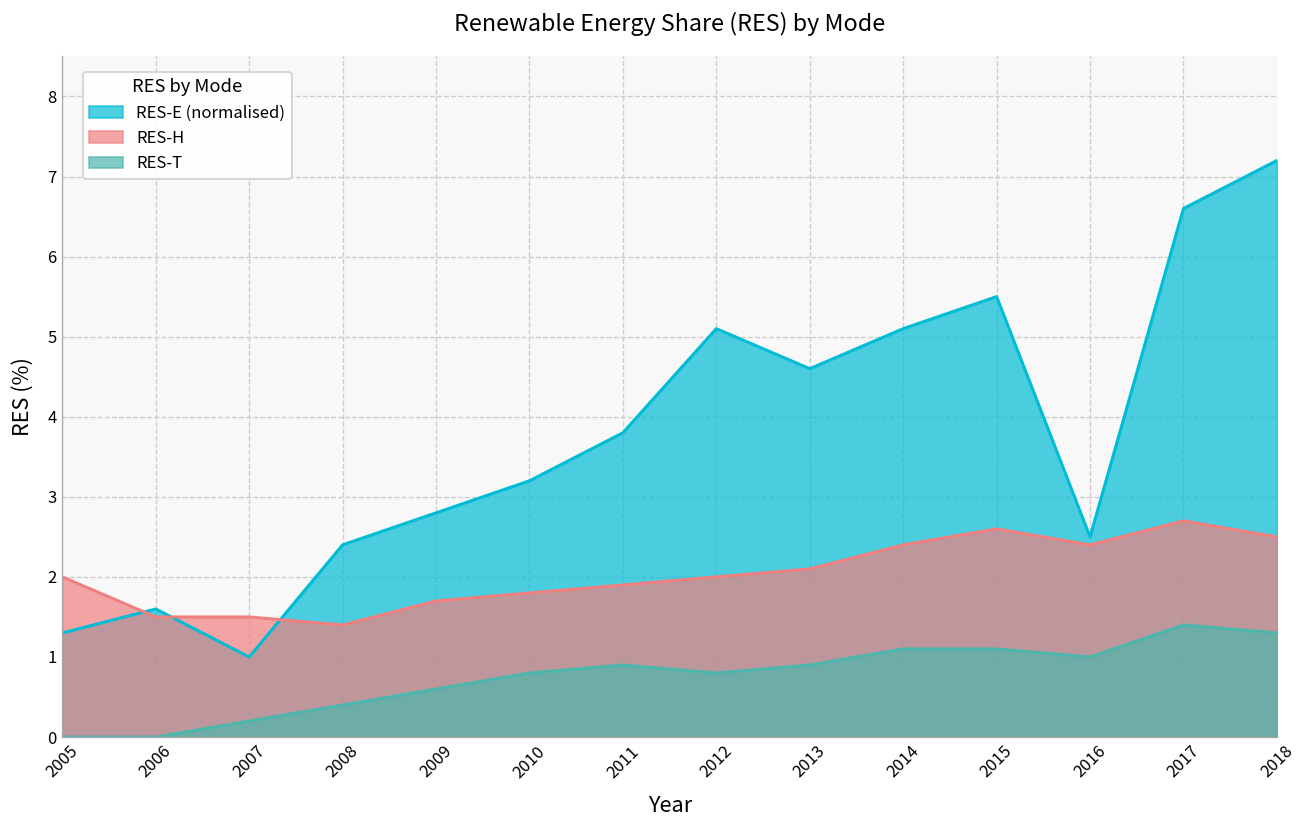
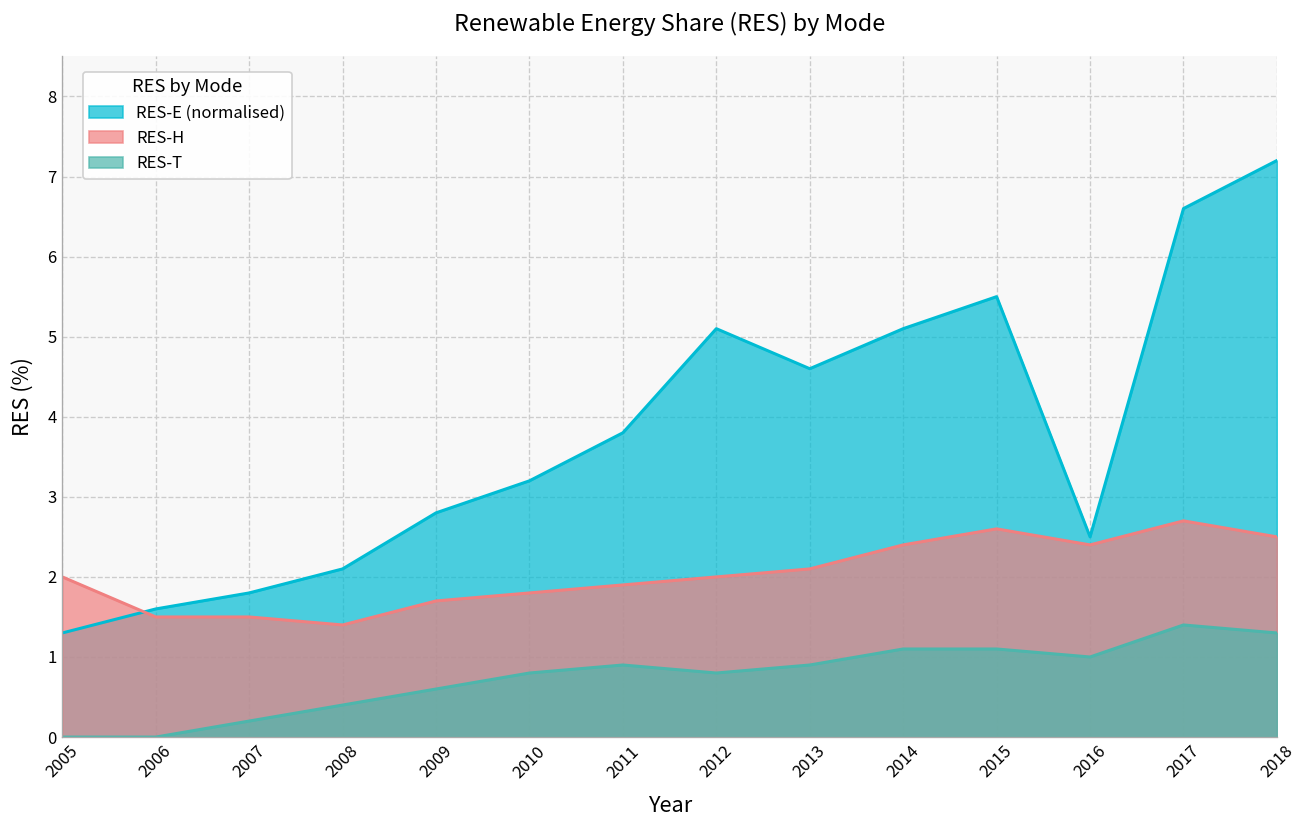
  {
    "RES-E (normalised)": {
      "2005": 1.3,
      "2006": 1.6,
-     "2007": 1.0,
-     "2008": 2.4,
+     "2007": 1.8,
+     "2008": 2.1,
      "2009": 2.8,
      "2010": 3.2,
      "2011": 3.8,
      "2012": 5.1,
      "2013": 4.6,
      "2014": 5.1,
      "2015": 5.5,
      "2016": 2.5,
      "2017": 6.6,
      "2018": 7.2
    },
    "RES-H": {
      "2005": 2.0,
      "2006": 1.5,
      "2007": 1.5,
      "2008": 1.4,
      "2009": 1.7,
      "2010": 1.8,
      "2011": 1.9,
      "2012": 2.0,
      "2013": 2.1,
      "2014": 2.4,
      "2015": 2.6,
      "2016": 2.4,
      "2017": 2.7,
      "2018": 2.5
    },
    "RES-T": {
      "2005": 0.0,
      "2006": 0.0,
      "2007": 0.2,
      "2008": 0.4,
      "2009": 0.6,
      "2010": 0.8,
      "2011": 0.9,
      "2012": 0.8,
      "2013": 0.9,
      "2014": 1.1,
      "2015": 1.1,
      "2016": 1.0,
      "2017": 1.4,
      "2018": 1.3
    }
  }
